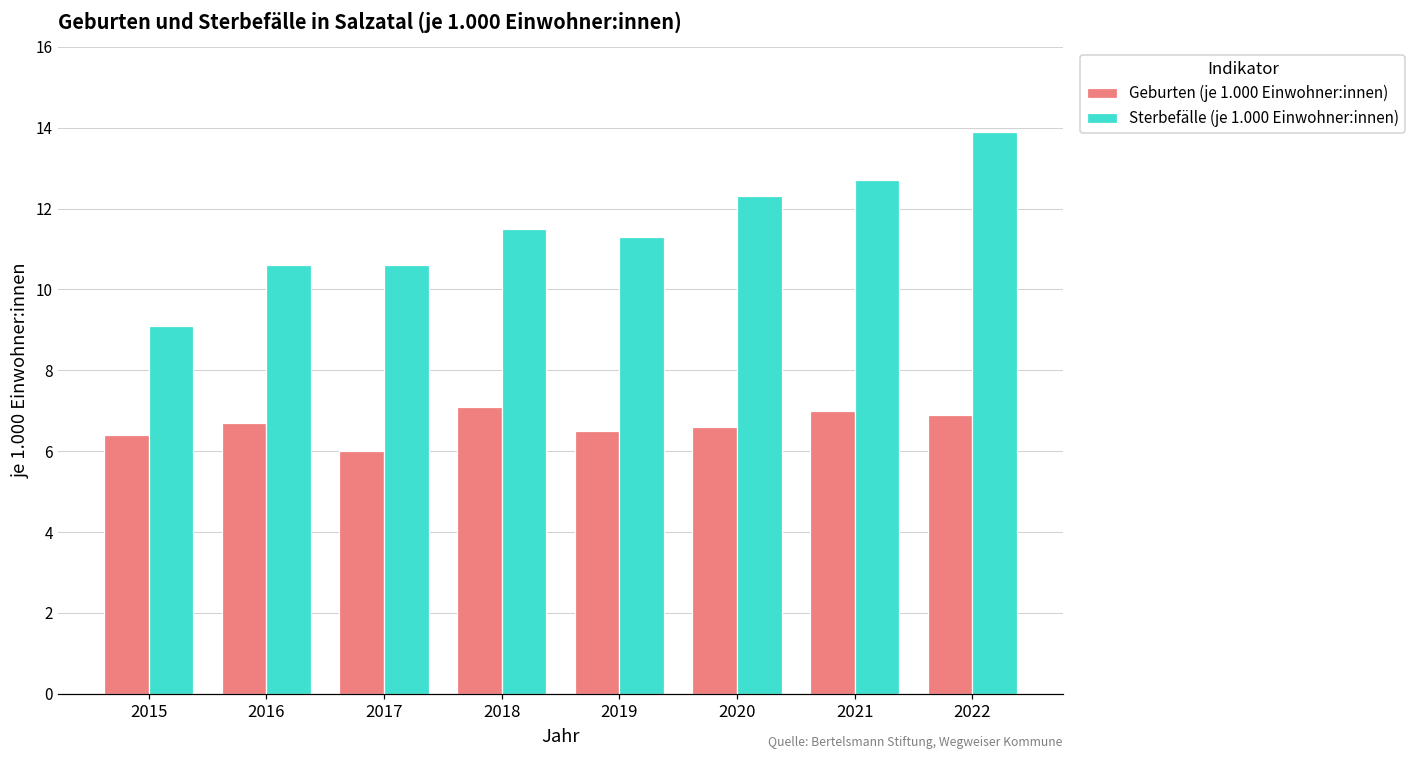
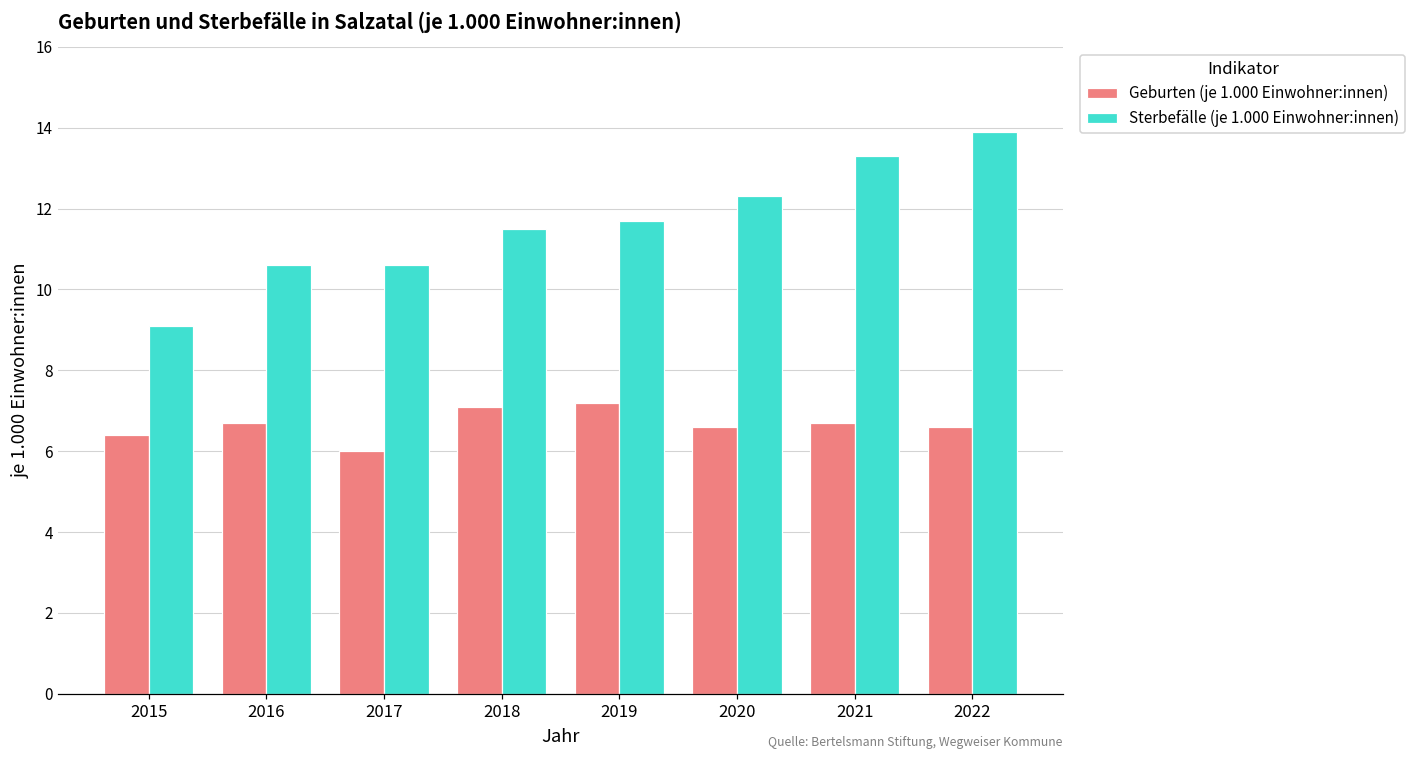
  {
    "Geburten (je 1.000 Einwohner:innen)": {
      "2015": 6.4,
      "2016": 6.7,
      "2017": 6.0,
      "2018": 7.1,
-     "2019": 6.5,
+     "2019": 7.2,
      "2020": 6.6,
-     "2021": 7.0,
-     "2022": 6.9
+     "2021": 6.7,
+     "2022": 6.6
    },
    "Sterbefälle (je 1.000 Einwohner:innen)": {
      "2015": 9.1,
      "2016": 10.6,
      "2017": 10.6,
      "2018": 11.5,
-     "2019": 11.3,
+     "2019": 11.7,
      "2020": 12.3,
-     "2021": 12.7,
+     "2021": 13.3,
      "2022": 13.9
    }
  }
